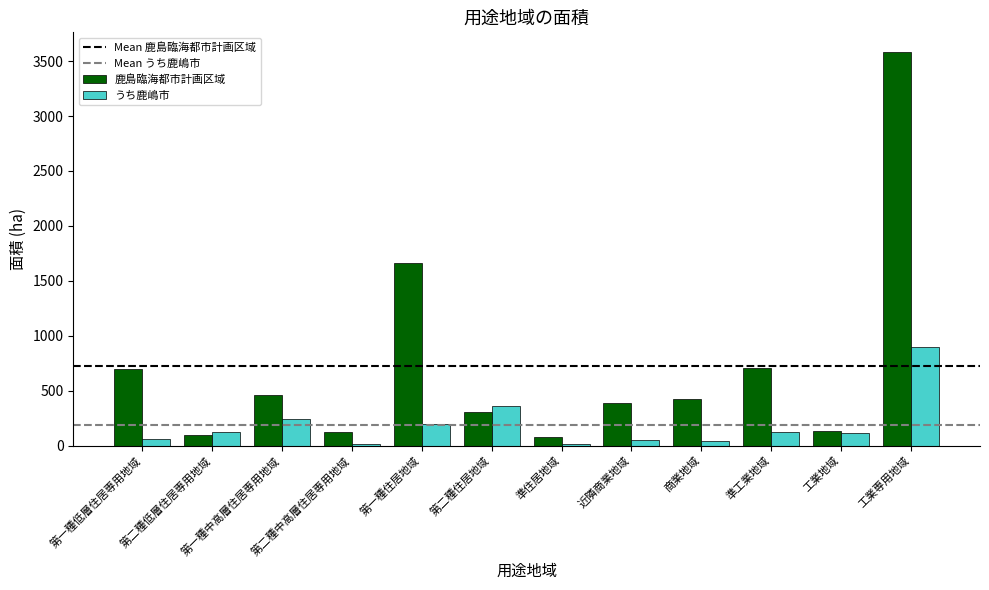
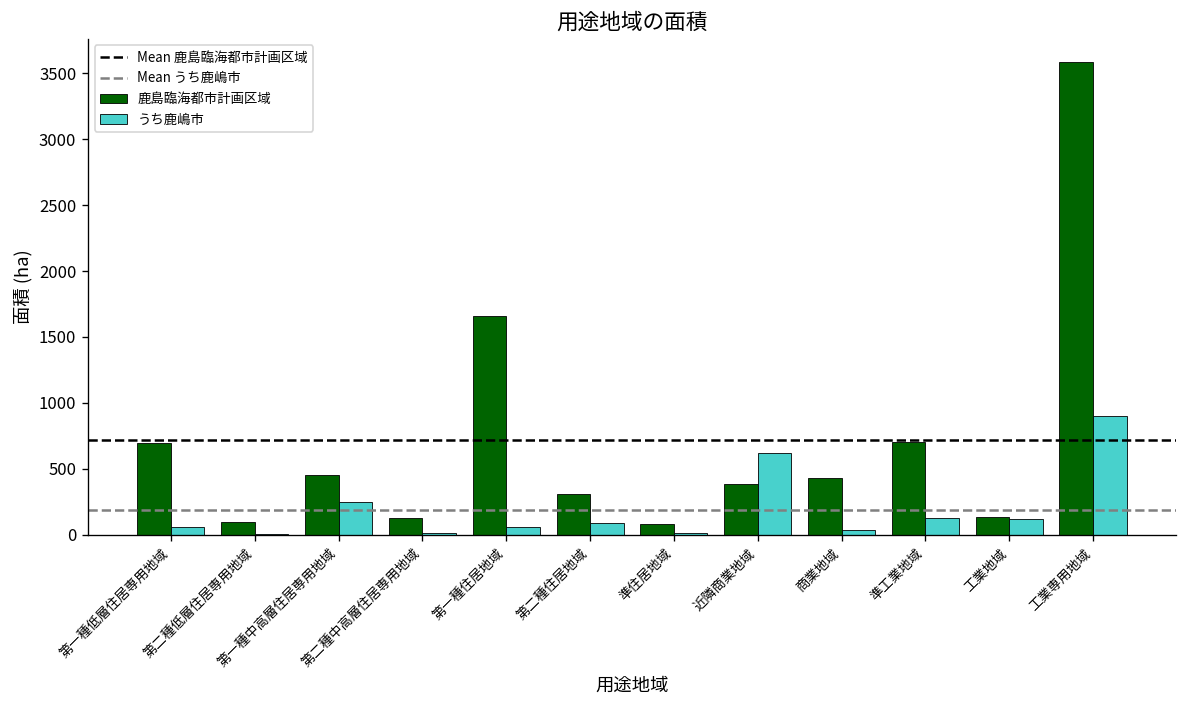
  {
    "鹿島臨海都市計画区域": {
      "第一種低層住居専用地域": 700,
      "第二種低層住居専用地域": 100,
      "第一種中高層住居専用地域": 460,
      "第二種中高層住居専用地域": 130,
      "第一種住居地域": 1660,
      "第二種住居地域": 310,
      "準住居地域": 80,
      "近隣商業地域": 390,
      "商業地域": 430,
      "準工業地域": 700,
      "工業地域": 140,
      "工業専用地域": 3580
    },
    "うち鹿嶋市": {
      "第一種低層住居専用地域": 60,
-     "第二種低層住居専用地域": 120,
+     "第二種低層住居専用地域": 10,
      "第一種中高層住居専用地域": 250,
-     "第一種住居地域": 200,
-     "第二種住居地域": 360,
-     "近隣商業地域": 50,
+     "第一種住居地域": 60,
+     "第二種住居地域": 90,
+     "近隣商業地域": 620,
      "商業地域": 40,
      "準工業地域": 130,
      "工業地域": 120,
      "工業専用地域": 900
    }
  }
